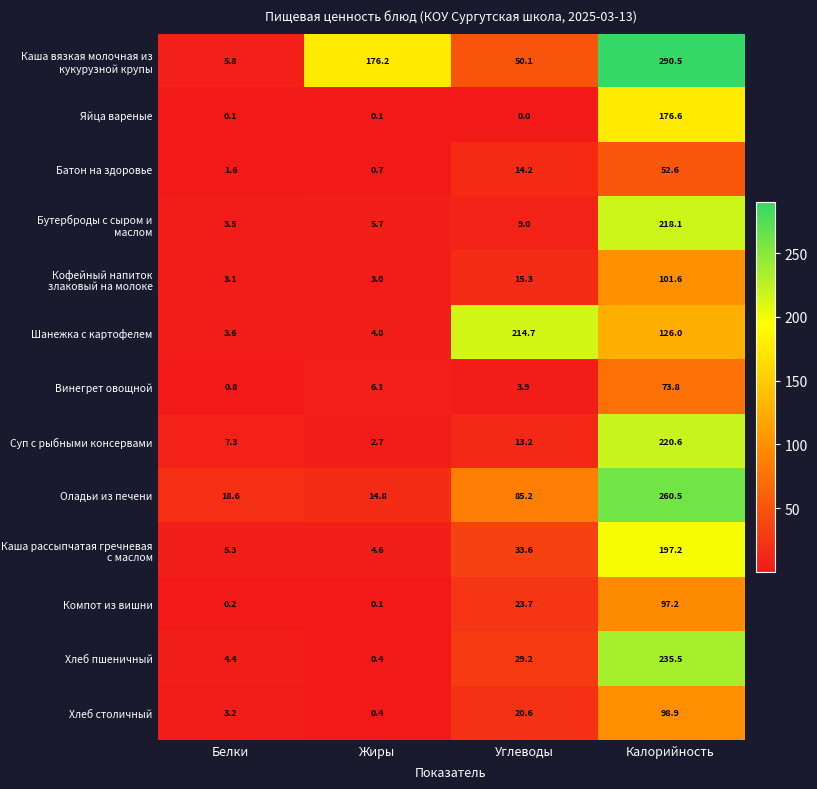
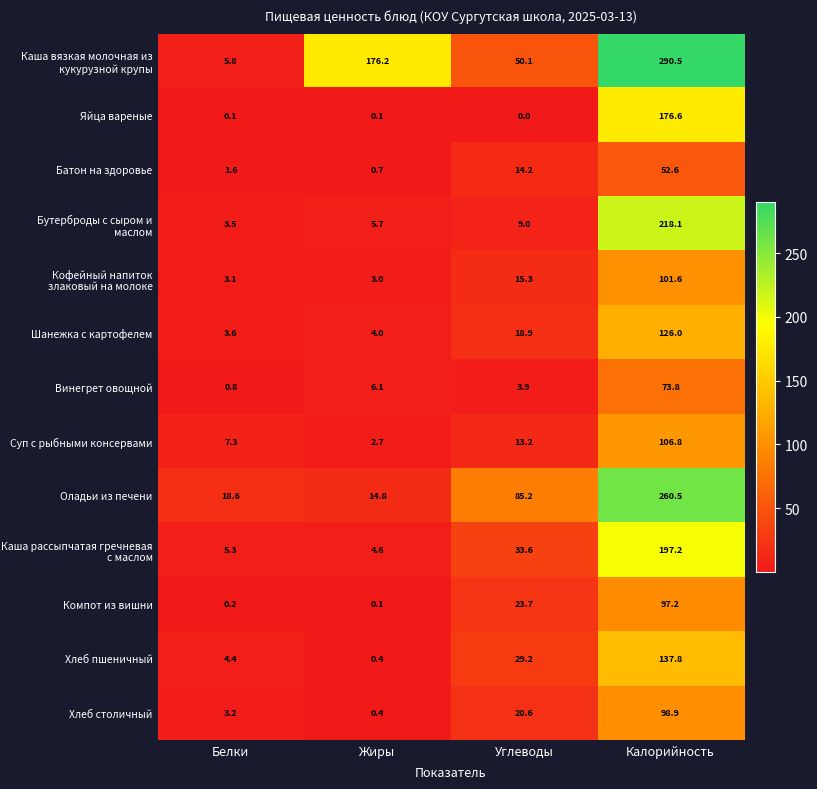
  {
    "Каша вязкая молочная из кукурузной крупы": {
      "Белки": 5.8,
      "Жиры": 176.2,
      "Углеводы": 50.1,
      "Калорийность": 290.5
    },
    "Яйца вареные": {
      "Белки": 0.1,
      "Жиры": 0.1,
      "Углеводы": 0.0,
      "Калорийность": 176.6
    },
    "Батон на здоровье": {
      "Белки": 1.6,
      "Жиры": 0.7,
      "Углеводы": 14.2,
      "Калорийность": 52.6
    },
    "Бутерброды с сыром и маслом": {
      "Белки": 3.5,
      "Жиры": 5.7,
      "Углеводы": 9.0,
      "Калорийность": 218.1
    },
    "Кофейный напиток злаковый на молоке": {
      "Белки": 3.1,
      "Жиры": 3.0,
      "Углеводы": 15.3,
      "Калорийность": 101.6
    },
    "Шанежка с картофелем": {
      "Белки": 3.6,
      "Жиры": 4.0,
-     "Углеводы": 214.7,
+     "Углеводы": 18.9,
      "Калорийность": 126.0
    },
    "Винегрет овощной": {
      "Белки": 0.8,
      "Жиры": 6.1,
      "Углеводы": 3.9,
      "Калорийность": 73.8
    },
    "Суп с рыбными консервами": {
      "Белки": 7.3,
      "Жиры": 2.7,
      "Углеводы": 13.2,
-     "Калорийность": 220.6
+     "Калорийность": 106.8
    },
    "Оладьи из печени": {
      "Белки": 18.6,
      "Жиры": 14.8,
      "Углеводы": 85.2,
      "Калорийность": 260.5
    },
    "Каша рассыпчатая гречневая с маслом": {
      "Белки": 5.3,
      "Жиры": 4.6,
      "Углеводы": 33.6,
      "Калорийность": 197.2
    },
    "Компот из вишни": {
      "Белки": 0.2,
      "Жиры": 0.1,
      "Углеводы": 23.7,
      "Калорийность": 97.2
    },
    "Хлеб пшеничный": {
      "Белки": 4.4,
      "Жиры": 0.4,
      "Углеводы": 29.2,
-     "Калорийность": 235.5
+     "Калорийность": 137.8
    },
    "Хлеб столичный": {
      "Белки": 3.2,
      "Жиры": 0.4,
      "Углеводы": 20.6,
      "Калорийность": 98.9
    }
  }
